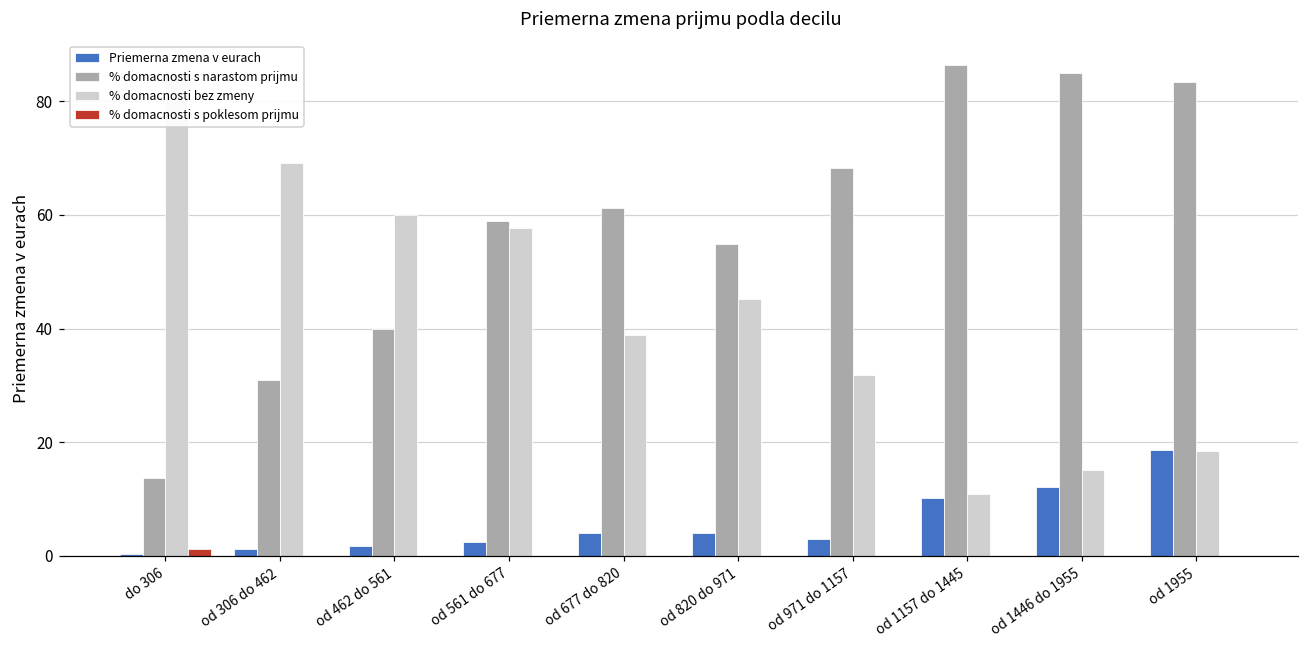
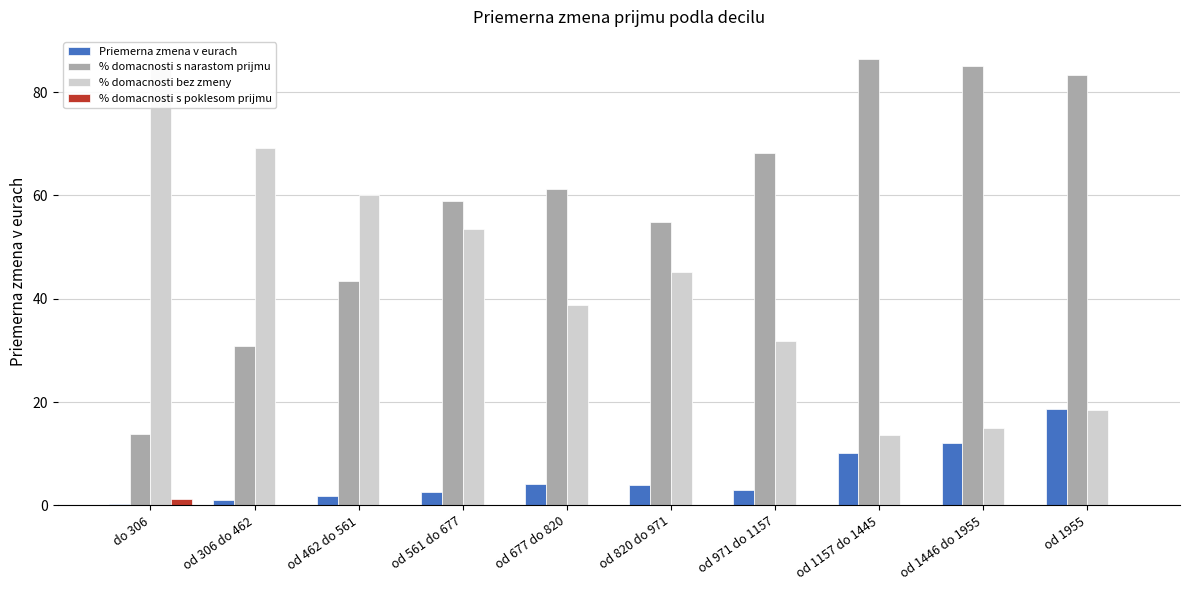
  {
    "Priemerna zmena v eurach": {
      "od 306 do 462": 1,
      "od 462 do 561": 2,
      "od 561 do 677": 2,
      "od 677 do 820": 4,
      "od 820 do 971": 4,
      "od 971 do 1157": 3,
      "od 1157 do 1445": 10,
      "od 1446 do 1955": 12,
      "od 1955": 19
    },
    "% domacnosti s narastom prijmu": {
      "do 306": 14,
      "od 306 do 462": 31,
-     "od 462 do 561": 40,
+     "od 462 do 561": 43,
      "od 561 do 677": 59,
      "od 677 do 820": 61,
      "od 820 do 971": 55,
      "od 971 do 1157": 68,
      "od 1157 do 1445": 86,
      "od 1446 do 1955": 85,
      "od 1955": 83
    },
    "% domacnosti bez zmeny": {
      "od 306 do 462": 69,
      "od 462 do 561": 60,
-     "od 561 do 677": 58,
+     "od 561 do 677": 53,
      "od 677 do 820": 39,
      "od 820 do 971": 45,
      "od 971 do 1157": 32,
-     "od 1157 do 1445": 11,
+     "od 1157 do 1445": 14,
      "od 1446 do 1955": 15,
      "od 1955": 18
    },
    "% domacnosti s poklesom prijmu": {
      "do 306": 1,
      "od 306 do 462": 0,
      "od 462 do 561": 0,
      "od 561 do 677": 0,
      "od 677 do 820": 0,
      "od 820 do 971": 0,
      "od 971 do 1157": 0,
      "od 1157 do 1445": 0,
      "od 1446 do 1955": 0,
      "od 1955": 0
    }
  }
